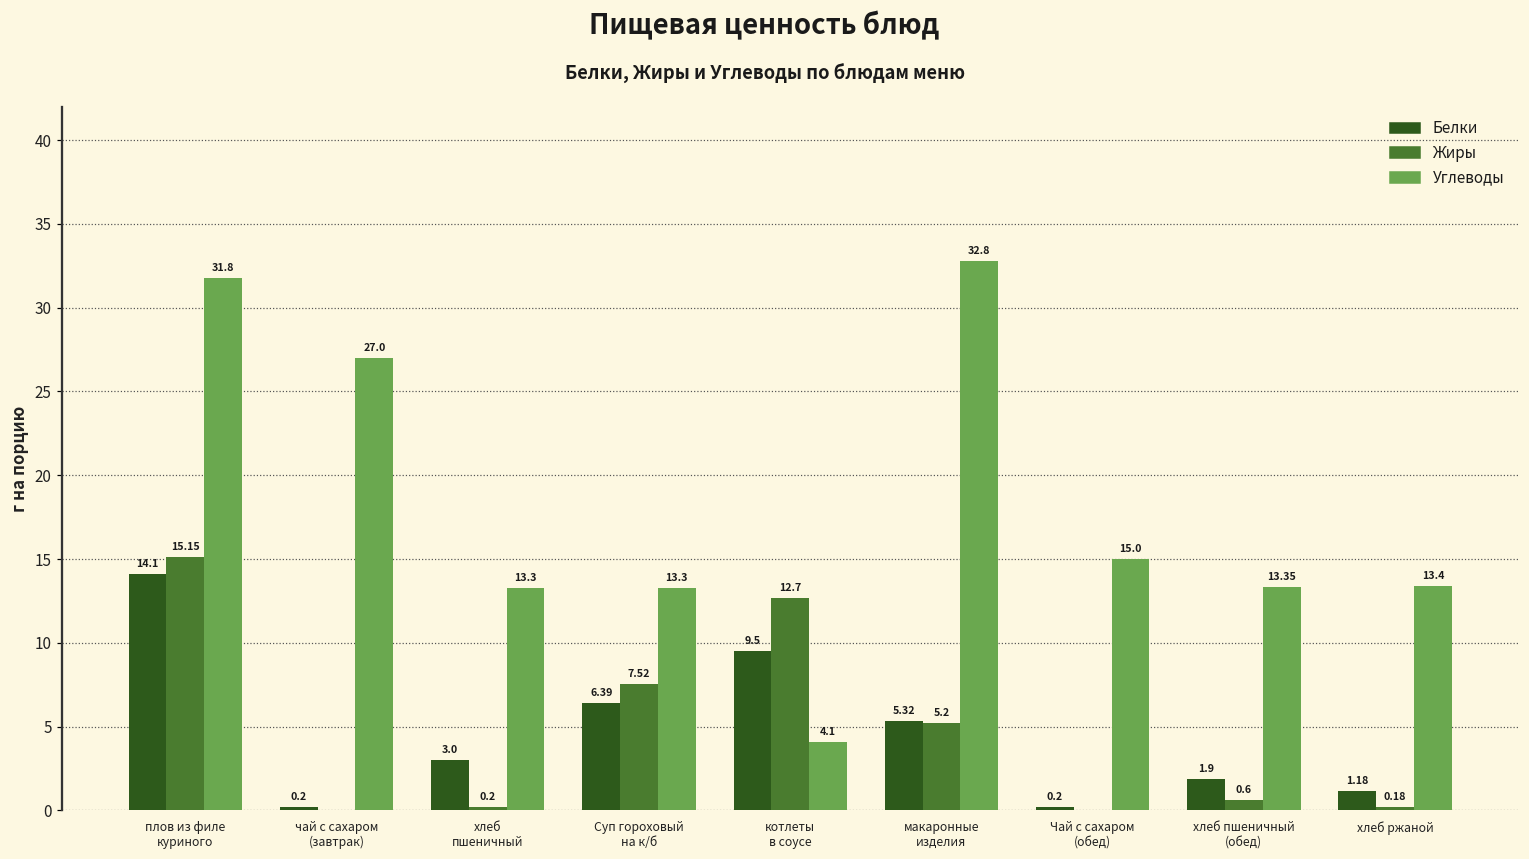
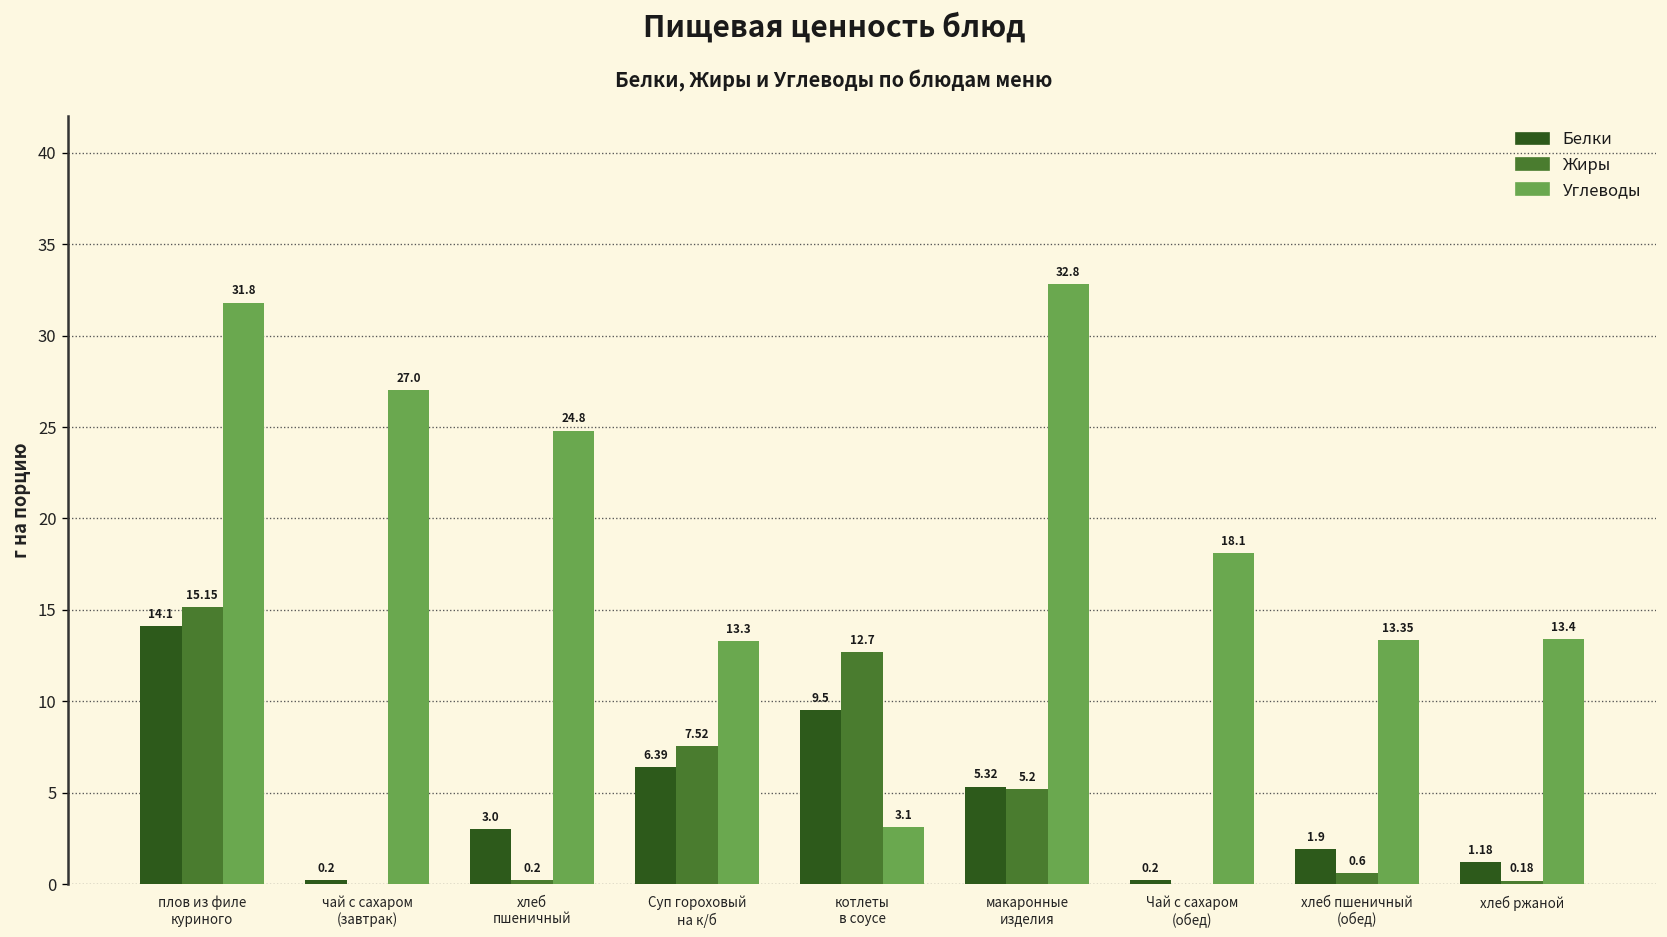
  {
    "Углеводы": {
      "плов из филе куриного": 31.8,
      "чай с сахаром (завтрак)": 27.0,
-     "хлеб пшеничный": 13.3,
+     "хлеб пшеничный": 24.8,
      "Суп гороховый на к/б": 13.3,
-     "котлеты в соусе": 4.1,
+     "котлеты в соусе": 3.1,
      "макаронные изделия": 32.8,
-     "Чай с сахаром (обед)": 15.0,
+     "Чай с сахаром (обед)": 18.1,
      "хлеб пшеничный (обед)": 13.35,
      "хлеб ржаной": 13.4
    }
  }
